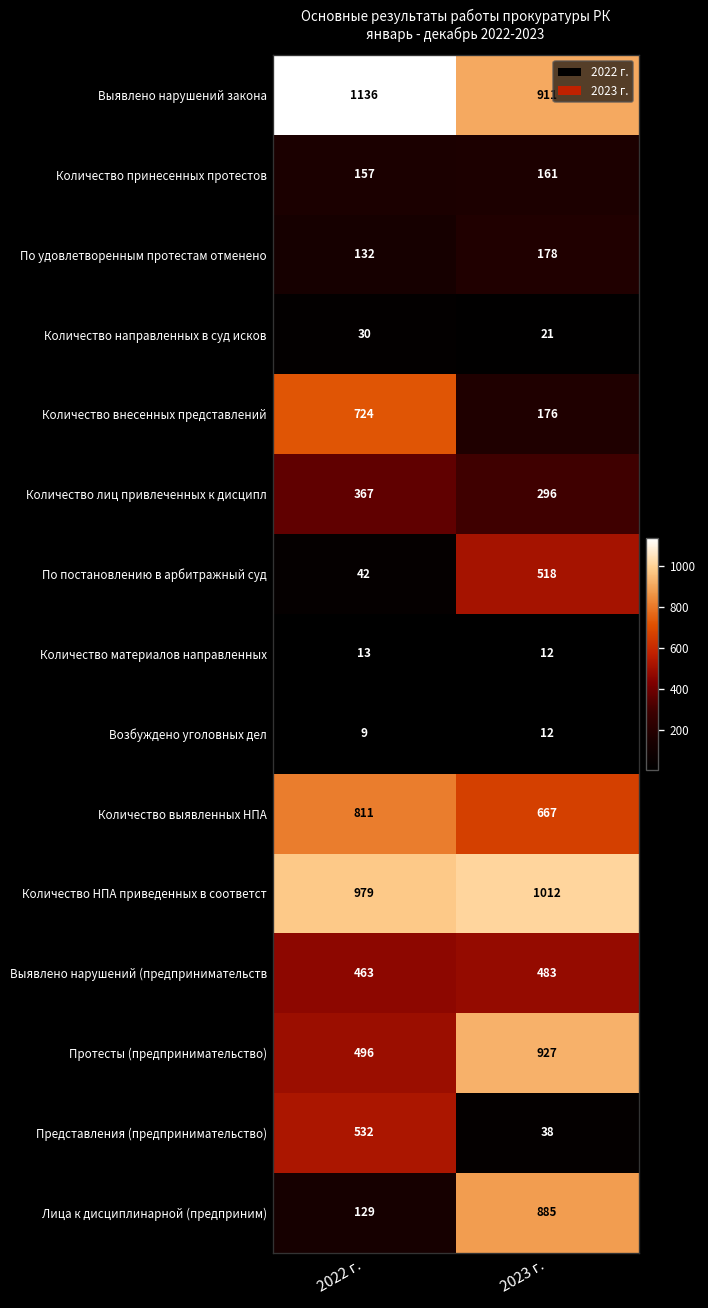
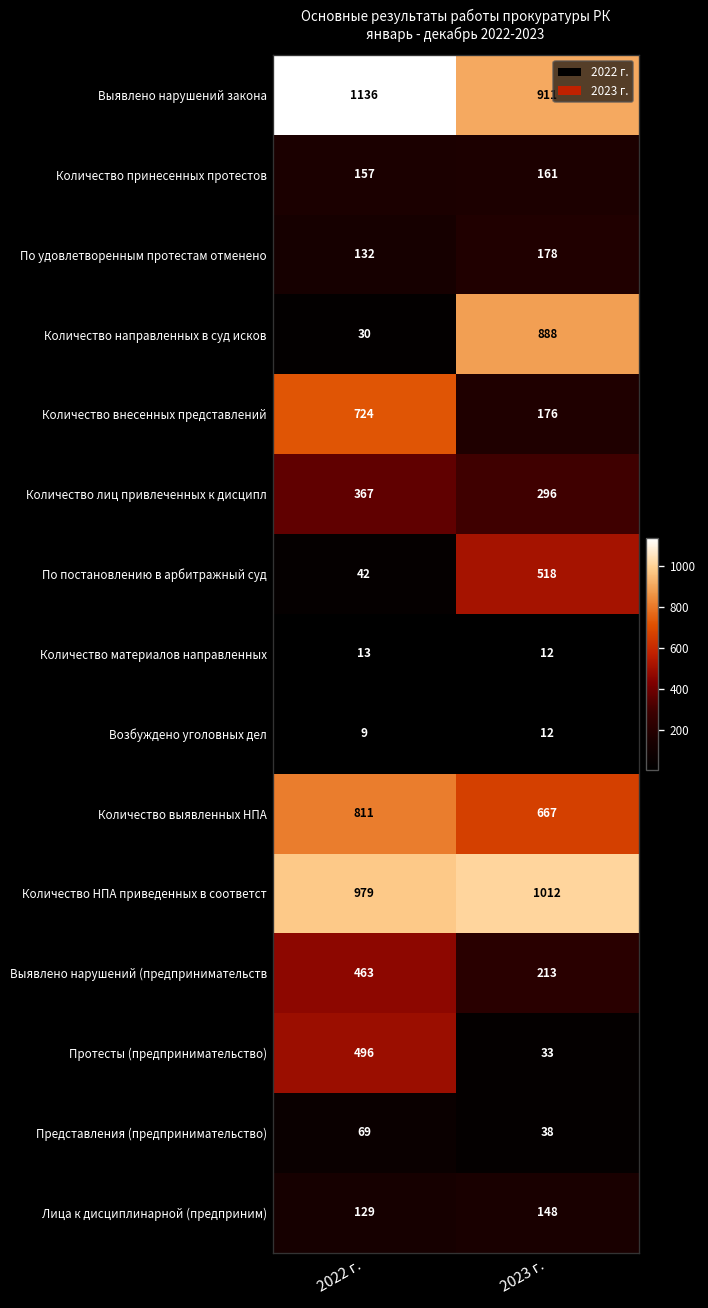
  {
    "Выявлено нарушений закона": {
      "2022 г.": 1136
    },
    "Количество принесенных протестов": {
      "2022 г.": 157,
      "2023 г.": 161
    },
    "По удовлетворенным протестам отменено": {
      "2022 г.": 132,
      "2023 г.": 178
    },
    "Количество направленных в суд исков": {
      "2022 г.": 30,
-     "2023 г.": 21
+     "2023 г.": 888
    },
    "Количество внесенных представлений": {
      "2022 г.": 724,
      "2023 г.": 176
    },
    "Количество лиц привлеченных к дисципл": {
      "2022 г.": 367,
      "2023 г.": 296
    },
    "По постановлению в арбитражный суд": {
      "2022 г.": 42,
      "2023 г.": 518
    },
    "Количество материалов направленных": {
      "2022 г.": 13,
      "2023 г.": 12
    },
    "Возбуждено уголовных дел": {
      "2022 г.": 9,
      "2023 г.": 12
    },
    "Количество выявленных НПА": {
      "2022 г.": 811,
      "2023 г.": 667
    },
    "Количество НПА приведенных в соответст": {
      "2022 г.": 979,
      "2023 г.": 1012
    },
    "Выявлено нарушений (предпринимательств": {
      "2022 г.": 463,
-     "2023 г.": 483
+     "2023 г.": 213
    },
    "Протесты (предпринимательство)": {
      "2022 г.": 496,
-     "2023 г.": 927
+     "2023 г.": 33
    },
    "Представления (предпринимательство)": {
-     "2022 г.": 532,
+     "2022 г.": 69,
      "2023 г.": 38
    },
    "Лица к дисциплинарной (предприним)": {
      "2022 г.": 129,
-     "2023 г.": 885
+     "2023 г.": 148
    }
  }
